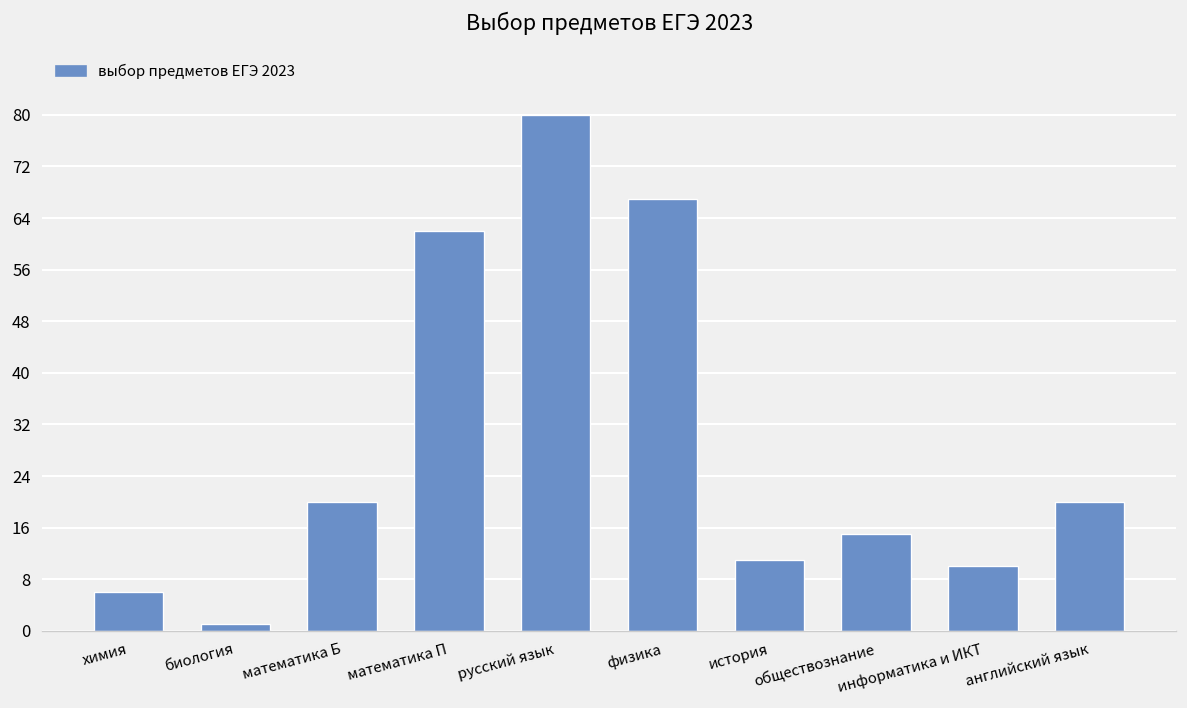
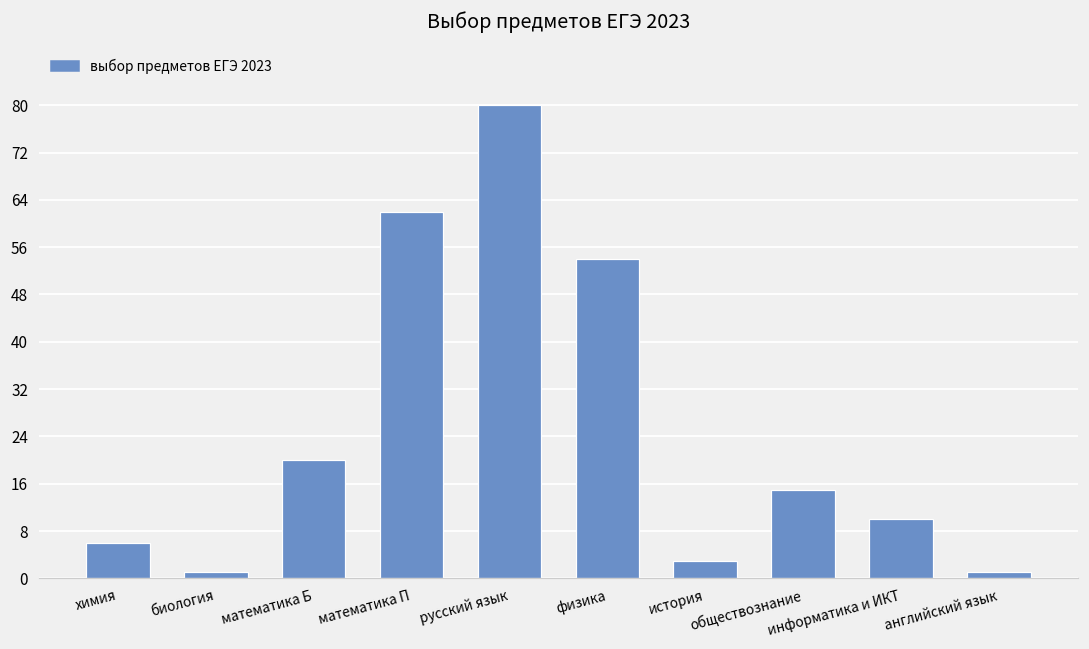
  {
    "химия": 6,
    "биология": 1,
    "математика Б": 20,
    "математика П": 62,
    "русский язык": 80,
-   "физика": 67,
-   "история": 11,
+   "физика": 54,
+   "история": 3,
    "обществознание": 15,
    "информатика и ИКТ": 10,
-   "английский язык": 20
+   "английский язык": 1
  }
